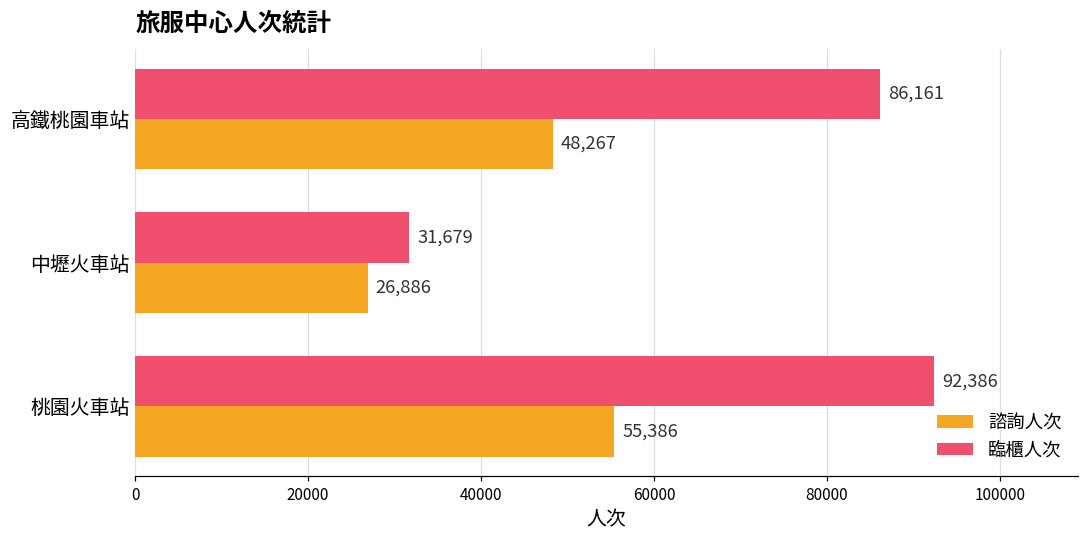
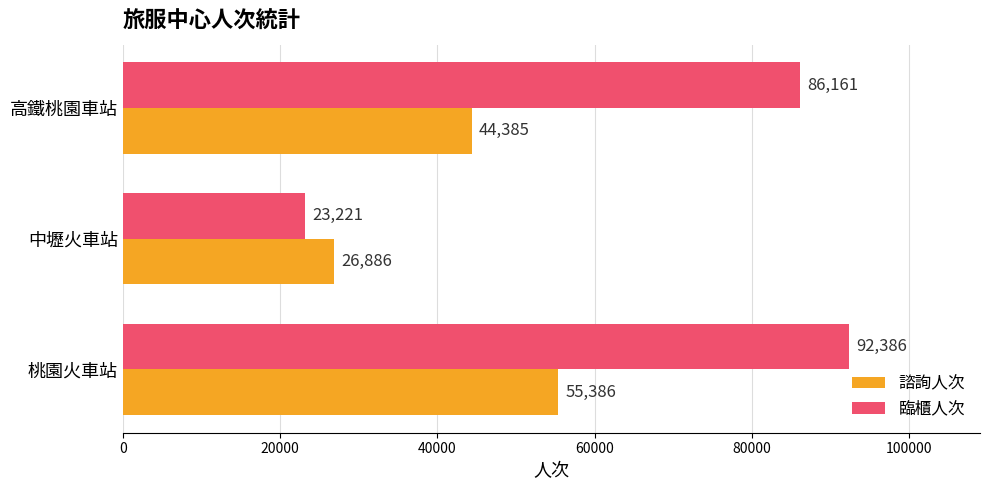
  {
    "諮詢人次": {
-     "高鐵桃園車站": "48,267",
+     "高鐵桃園車站": "44,385",
      "中壢火車站": "26,886",
      "桃園火車站": "55,386"
    },
    "臨櫃人次": {
      "高鐵桃園車站": "86,161",
-     "中壢火車站": "31,679",
+     "中壢火車站": "23,221",
      "桃園火車站": "92,386"
    }
  }
